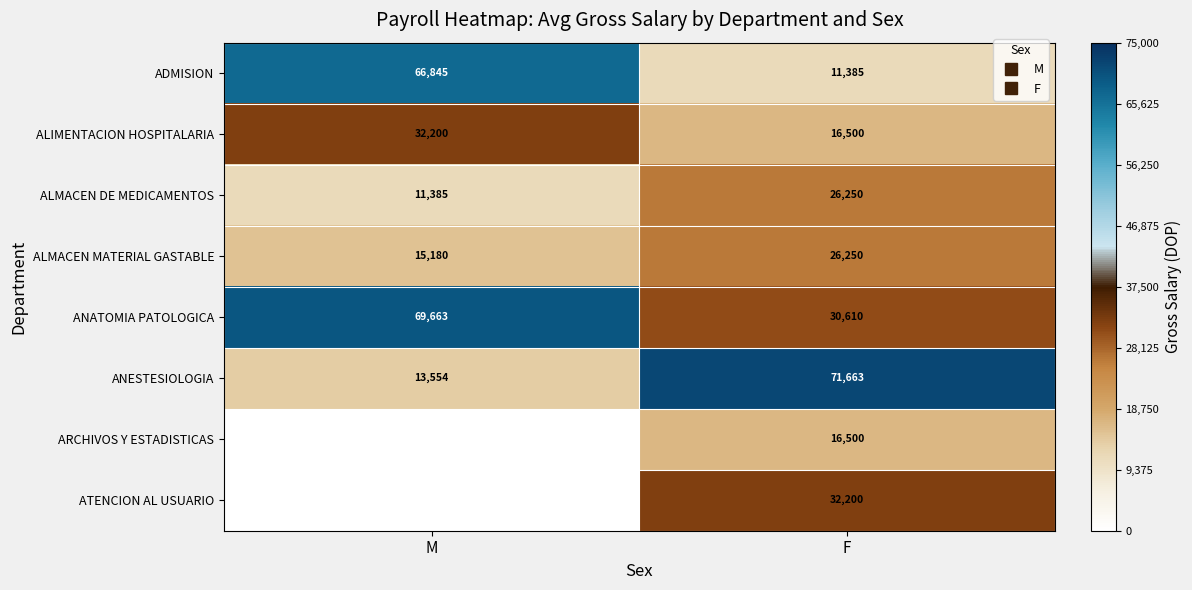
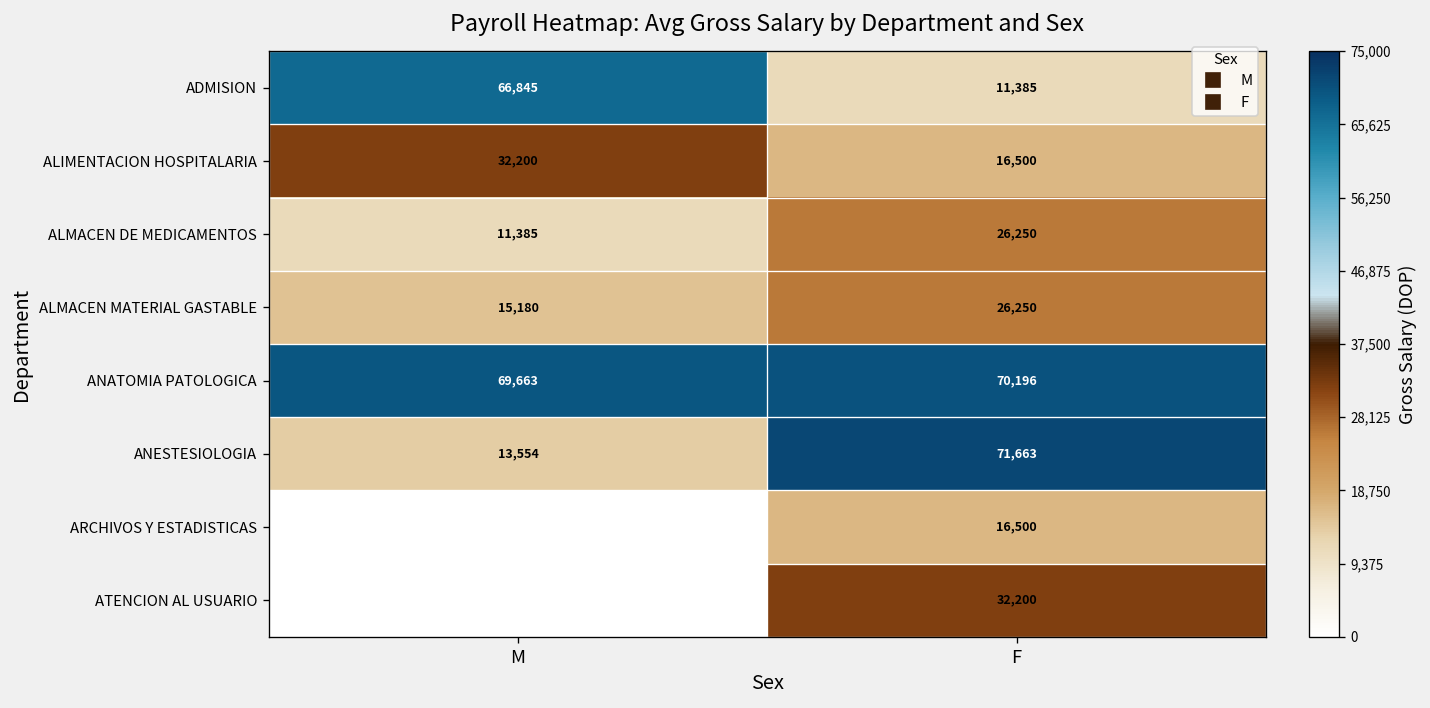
  {
    "ADMISION": {
      "M": "66,845",
      "F": "11,385"
    },
    "ALIMENTACION HOSPITALARIA": {
      "M": "32,200",
      "F": "16,500"
    },
    "ALMACEN DE MEDICAMENTOS": {
      "M": "11,385",
      "F": "26,250"
    },
    "ALMACEN MATERIAL GASTABLE": {
      "M": "15,180",
      "F": "26,250"
    },
    "ANATOMIA PATOLOGICA": {
      "M": "69,663",
-     "F": "30,610"
+     "F": "70,196"
    },
    "ANESTESIOLOGIA": {
      "M": "13,554",
      "F": "71,663"
    },
    "ARCHIVOS Y ESTADISTICAS": {
      "F": "16,500"
    },
    "ATENCION AL USUARIO": {
      "F": "32,200"
    }
  }
